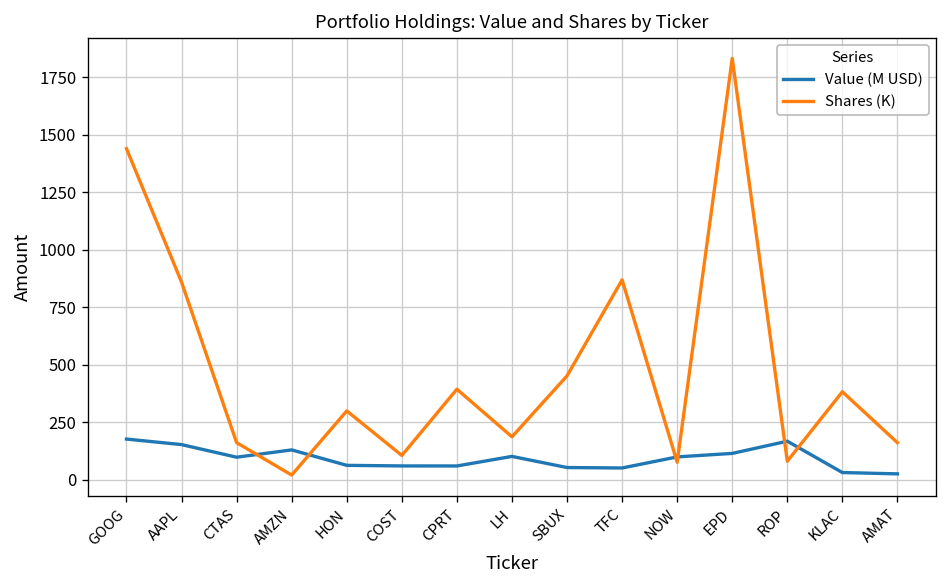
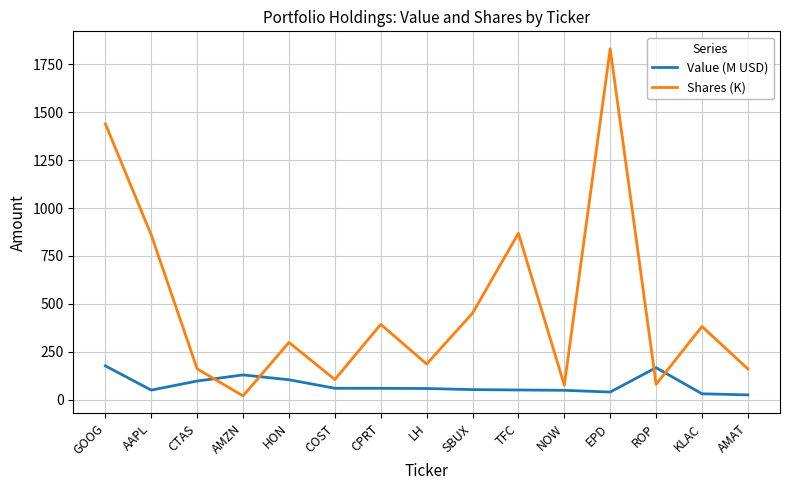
  {
    "Value (M USD)": {
      "GOOG": 180,
-     "AAPL": 150,
+     "AAPL": 50,
      "CTAS": 100,
      "AMZN": 130,
-     "HON": 60,
+     "HON": 100,
      "COST": 60,
      "CPRT": 60,
-     "LH": 100,
+     "LH": 60,
      "SBUX": 50,
      "TFC": 50,
-     "NOW": 100,
-     "EPD": 110,
+     "NOW": 50,
+     "EPD": 40,
      "ROP": 170,
      "KLAC": 30,
      "AMAT": 30
    },
    "Shares (K)": {
      "GOOG": 1440,
      "AAPL": 860,
      "CTAS": 160,
      "AMZN": 20,
      "HON": 300,
      "COST": 110,
      "CPRT": 390,
      "LH": 190,
      "SBUX": 450,
      "TFC": 870,
      "NOW": 80,
      "EPD": 1830,
      "ROP": 80,
      "KLAC": 380,
      "AMAT": 160
    }
  }
